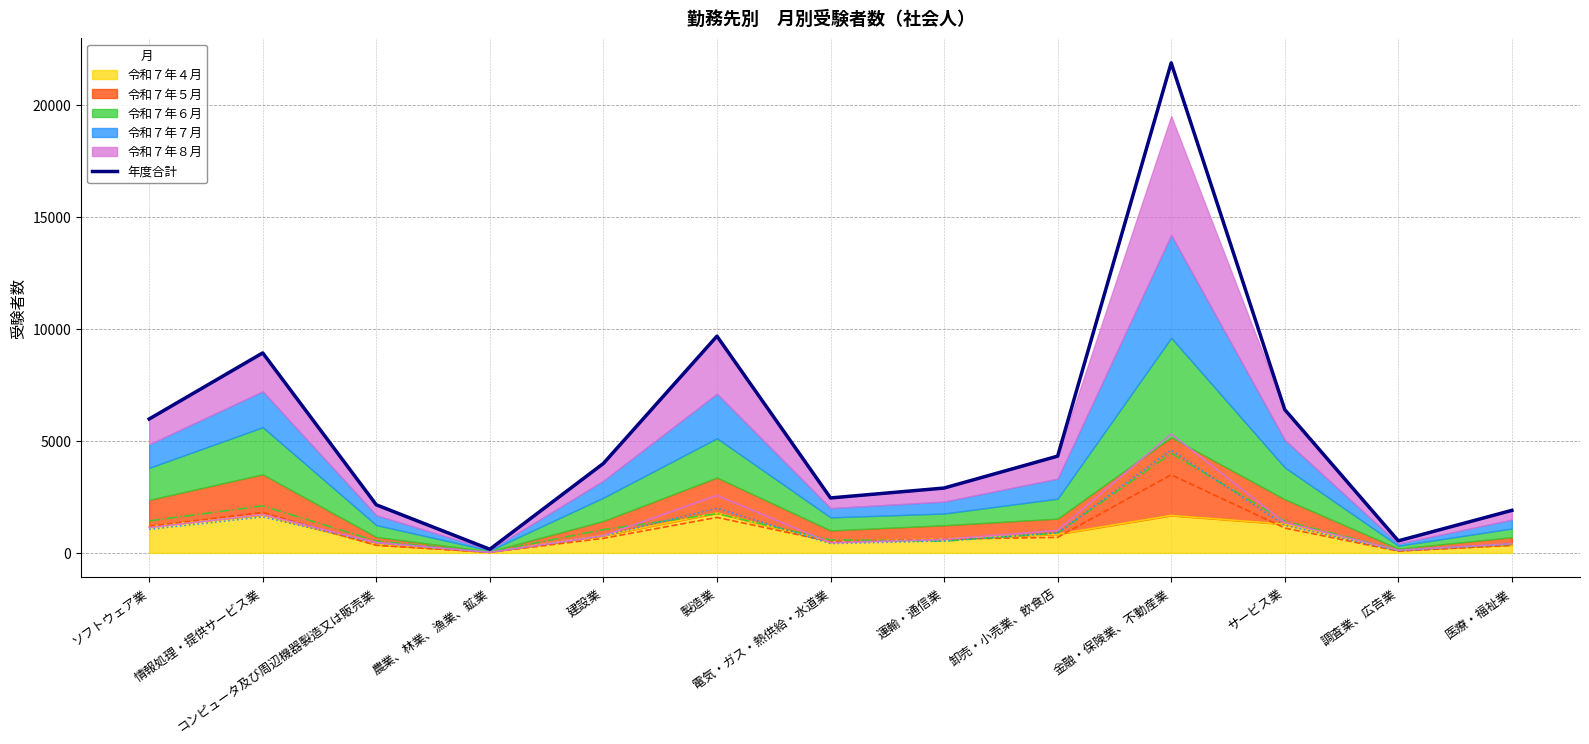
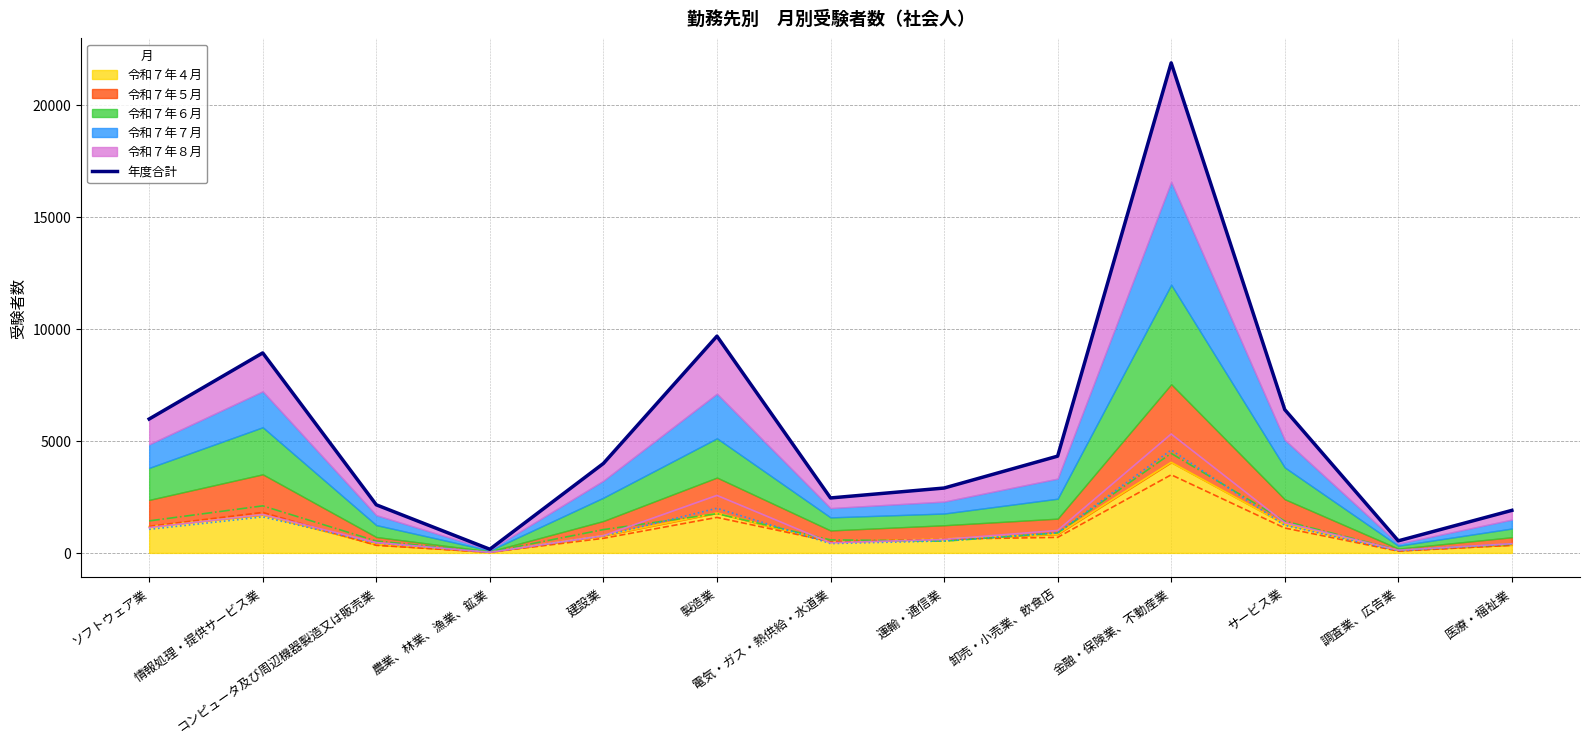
  {
    "令和７年４月": {
-     "金融・保険業、不動産業": 1700
+     "金融・保険業、不動産業": 4000
    }
  }
